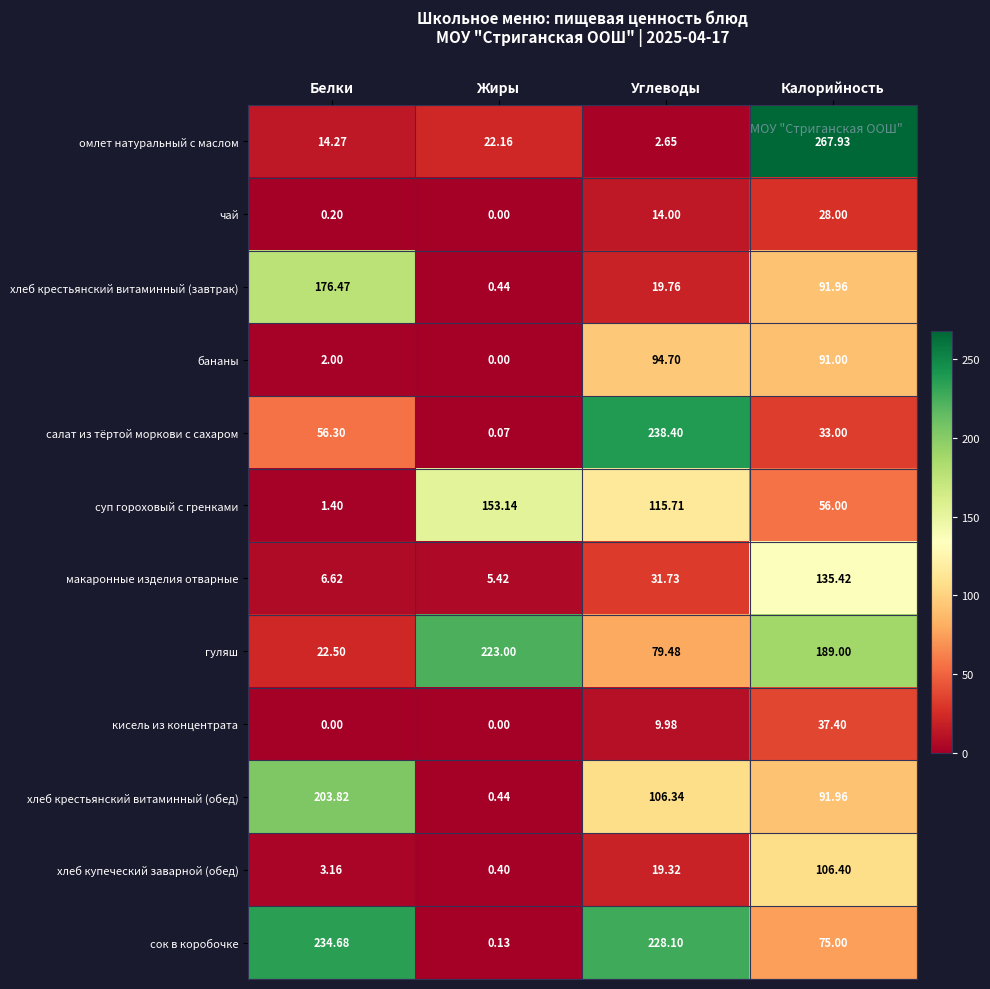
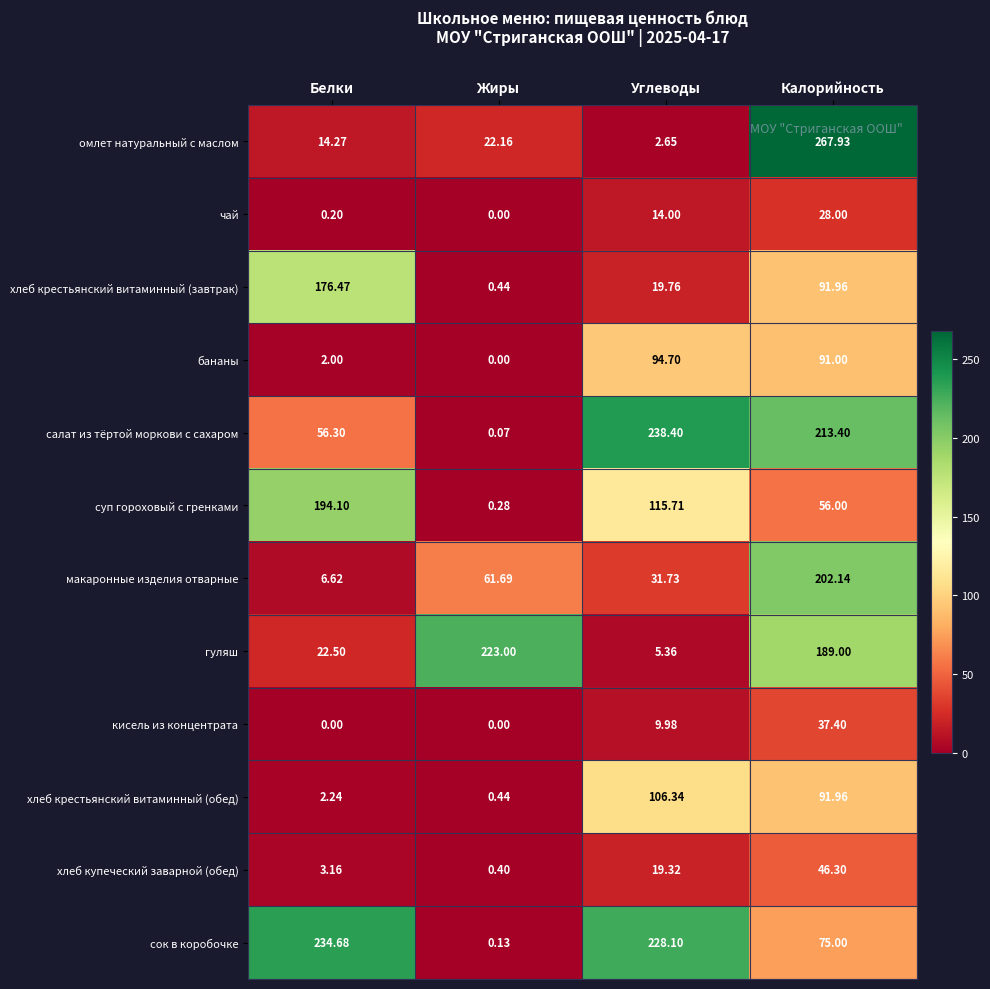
  {
    "омлет натуральный с маслом": {
      "Белки": 14.27,
      "Жиры": 22.16,
      "Углеводы": 2.65
    },
    "чай": {
      "Белки": 0.20,
      "Жиры": 0.00,
      "Углеводы": 14.00,
      "Калорийность": 28.00
    },
    "хлеб крестьянский витаминный (завтрак)": {
      "Белки": 176.47,
      "Жиры": 0.44,
      "Углеводы": 19.76,
      "Калорийность": 91.96
    },
    "бананы": {
      "Белки": 2.00,
      "Жиры": 0.00,
      "Углеводы": 94.70,
      "Калорийность": 91.00
    },
    "салат из тёртой моркови с сахаром": {
      "Белки": 56.30,
      "Жиры": 0.07,
      "Углеводы": 238.40,
-     "Калорийность": 33.00
+     "Калорийность": 213.40
    },
    "суп гороховый с гренками": {
-     "Белки": 1.40,
-     "Жиры": 153.14,
+     "Белки": 194.10,
+     "Жиры": 0.28,
      "Углеводы": 115.71,
      "Калорийность": 56.00
    },
    "макаронные изделия отварные": {
      "Белки": 6.62,
-     "Жиры": 5.42,
+     "Жиры": 61.69,
      "Углеводы": 31.73,
-     "Калорийность": 135.42
+     "Калорийность": 202.14
    },
    "гуляш": {
      "Белки": 22.50,
      "Жиры": 223.00,
-     "Углеводы": 79.48,
+     "Углеводы": 5.36,
      "Калорийность": 189.00
    },
    "кисель из концентрата": {
      "Белки": 0.00,
      "Жиры": 0.00,
      "Углеводы": 9.98,
      "Калорийность": 37.40
    },
    "хлеб крестьянский витаминный (обед)": {
-     "Белки": 203.82,
+     "Белки": 2.24,
      "Жиры": 0.44,
      "Углеводы": 106.34,
      "Калорийность": 91.96
    },
    "хлеб купеческий заварной (обед)": {
      "Белки": 3.16,
      "Жиры": 0.40,
      "Углеводы": 19.32,
-     "Калорийность": 106.40
+     "Калорийность": 46.30
    },
    "сок в коробочке": {
      "Белки": 234.68,
      "Жиры": 0.13,
      "Углеводы": 228.10,
      "Калорийность": 75.00
    }
  }
